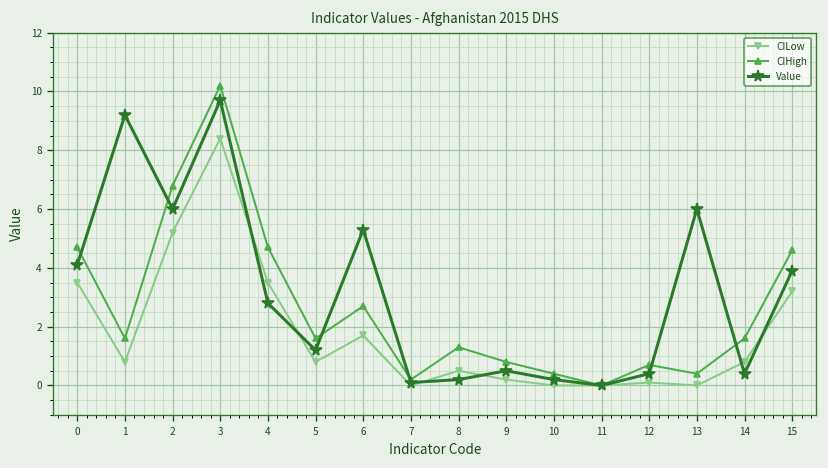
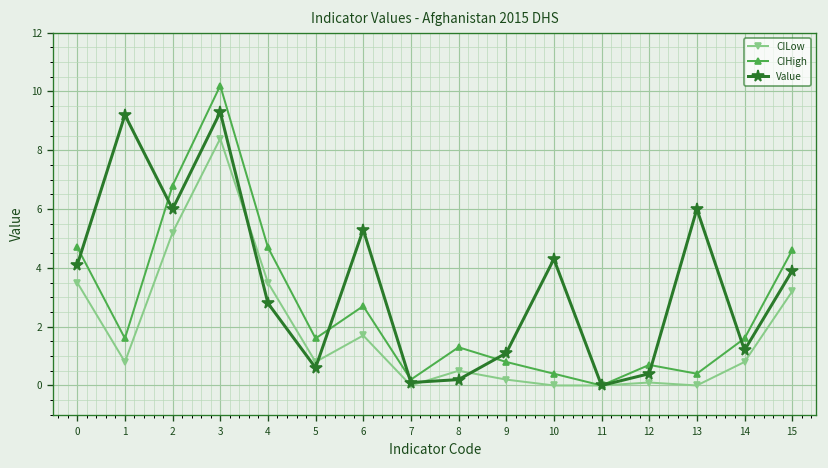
  {
    "CILow": {
      "0": 3.5,
      "1": 0.8,
      "2": 5.2,
      "3": 8.4,
      "4": 3.5,
      "5": 0.8,
      "6": 1.7,
      "8": 0.5,
      "9": 0.2,
      "10": 0.0,
      "12": 0.1,
      "13": 0.0,
      "14": 0.8,
      "15": 3.2
    },
    "CIHigh": {
      "0": 4.7,
      "1": 1.6,
      "2": 6.8,
      "3": 10.2,
      "4": 4.7,
      "5": 1.6,
      "6": 2.7,
      "8": 1.3,
      "9": 0.8,
      "10": 0.4,
      "12": 0.7,
      "13": 0.4,
      "14": 1.6,
      "15": 4.6
    },
    "Value": {
      "0": 4.1,
      "1": 9.2,
      "2": 6.0,
-     "3": 9.7,
+     "3": 9.3,
      "4": 2.8,
-     "5": 1.2,
+     "5": 0.6,
      "6": 5.3,
      "8": 0.2,
-     "9": 0.5,
-     "10": 0.2,
+     "9": 1.1,
+     "10": 4.3,
      "12": 0.4,
      "13": 6.0,
-     "14": 0.4,
+     "14": 1.2,
      "15": 3.9
    }
  }
